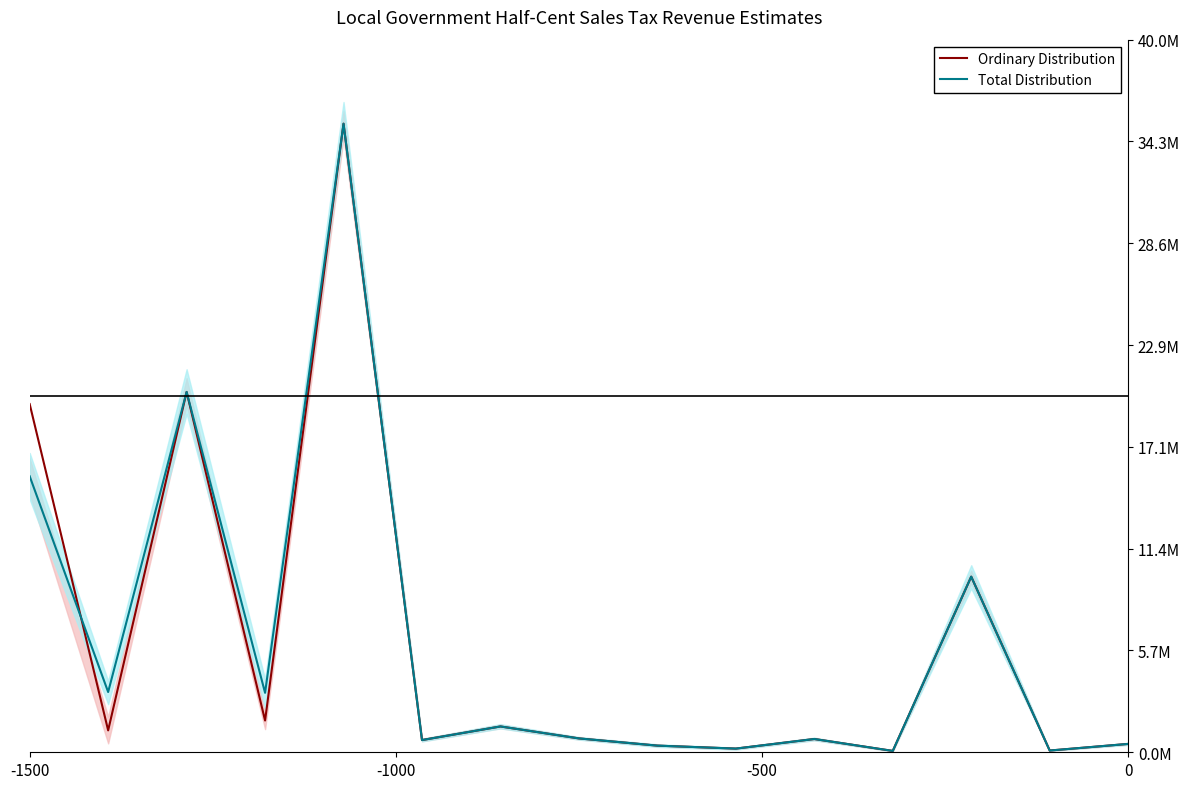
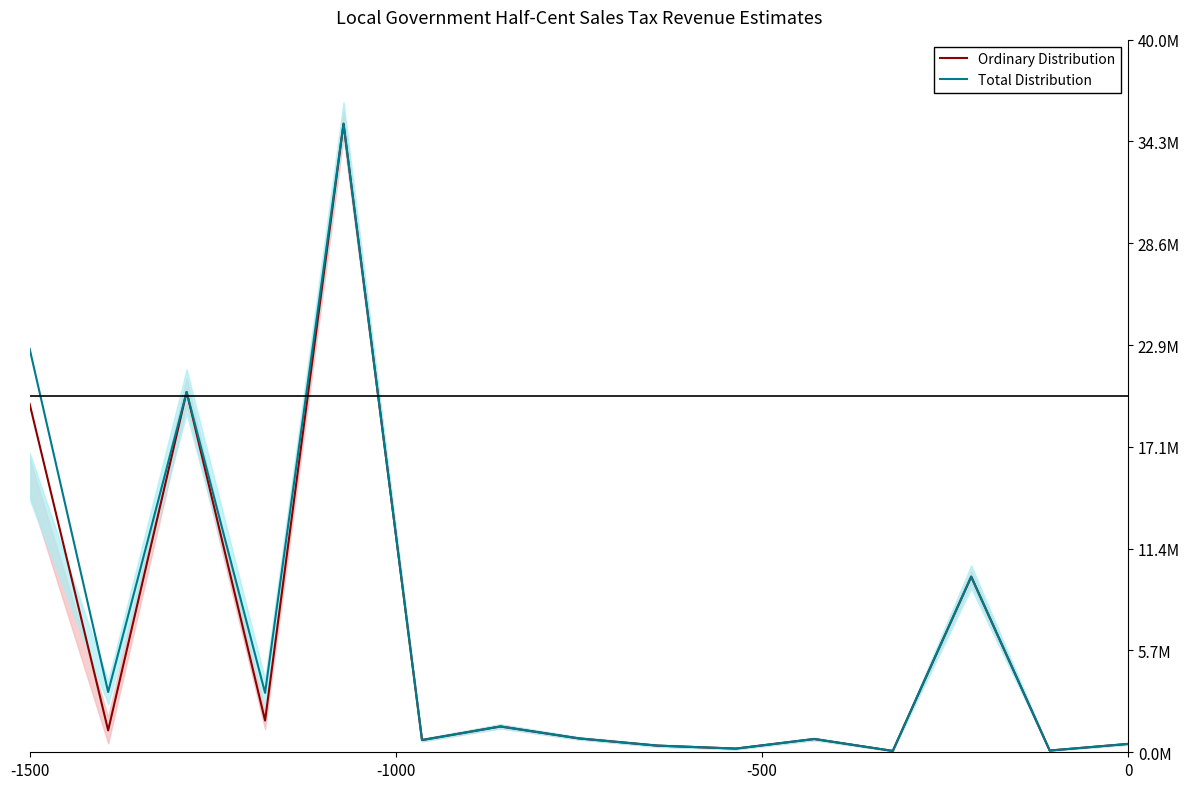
  {
    "Ordinary Distribution": {
      "-1500": 19500000
    },
    "Total Distribution": {
-     "-1500": 15500000
+     "-1500": 22600000
    }
  }
